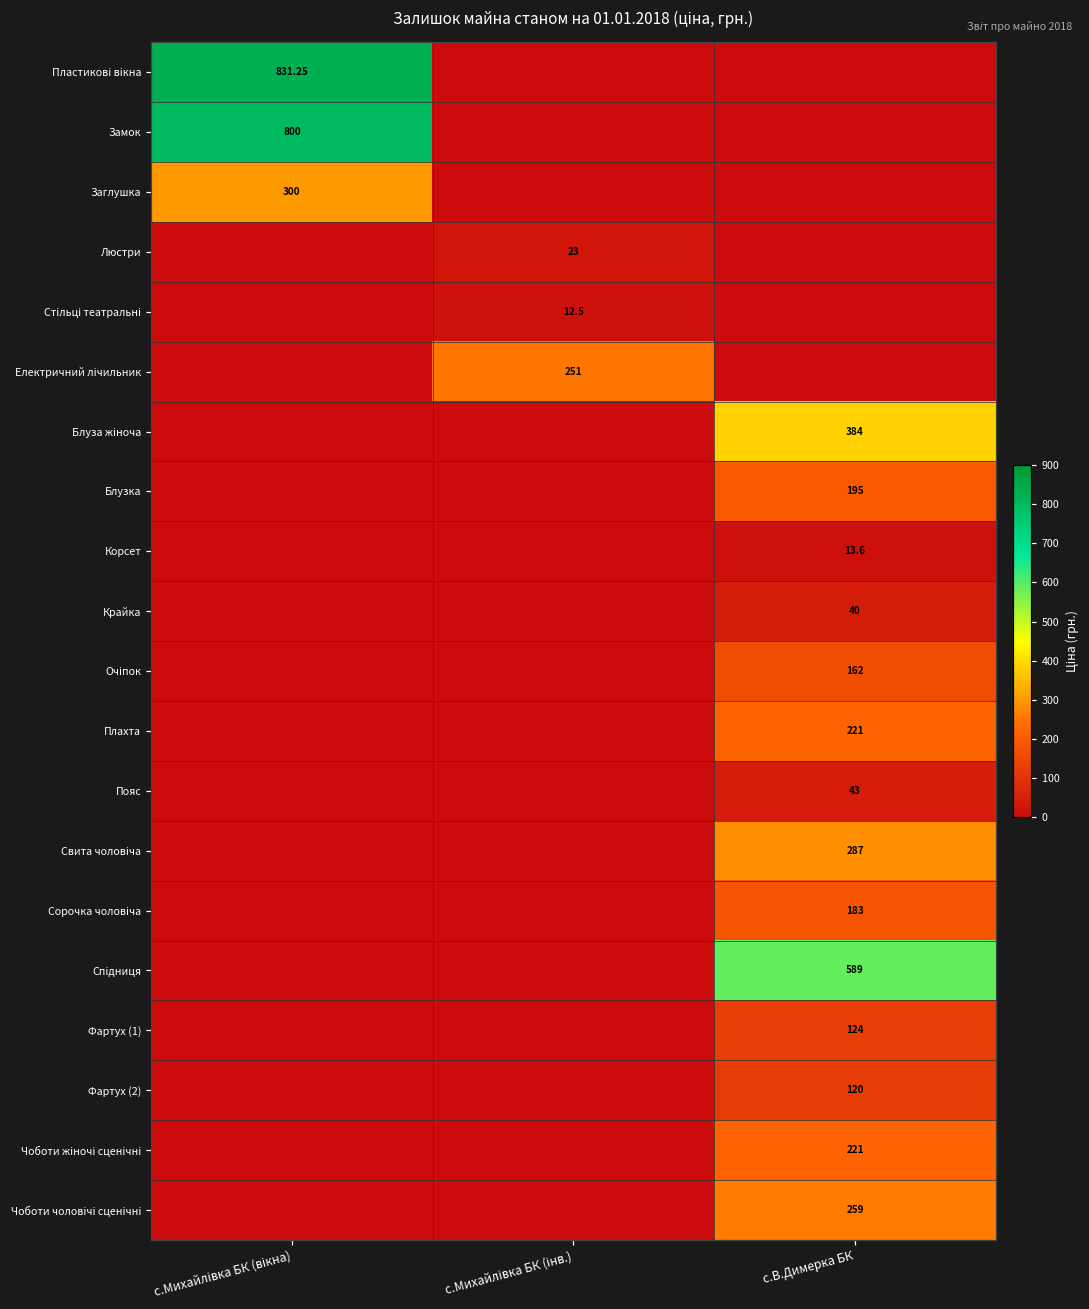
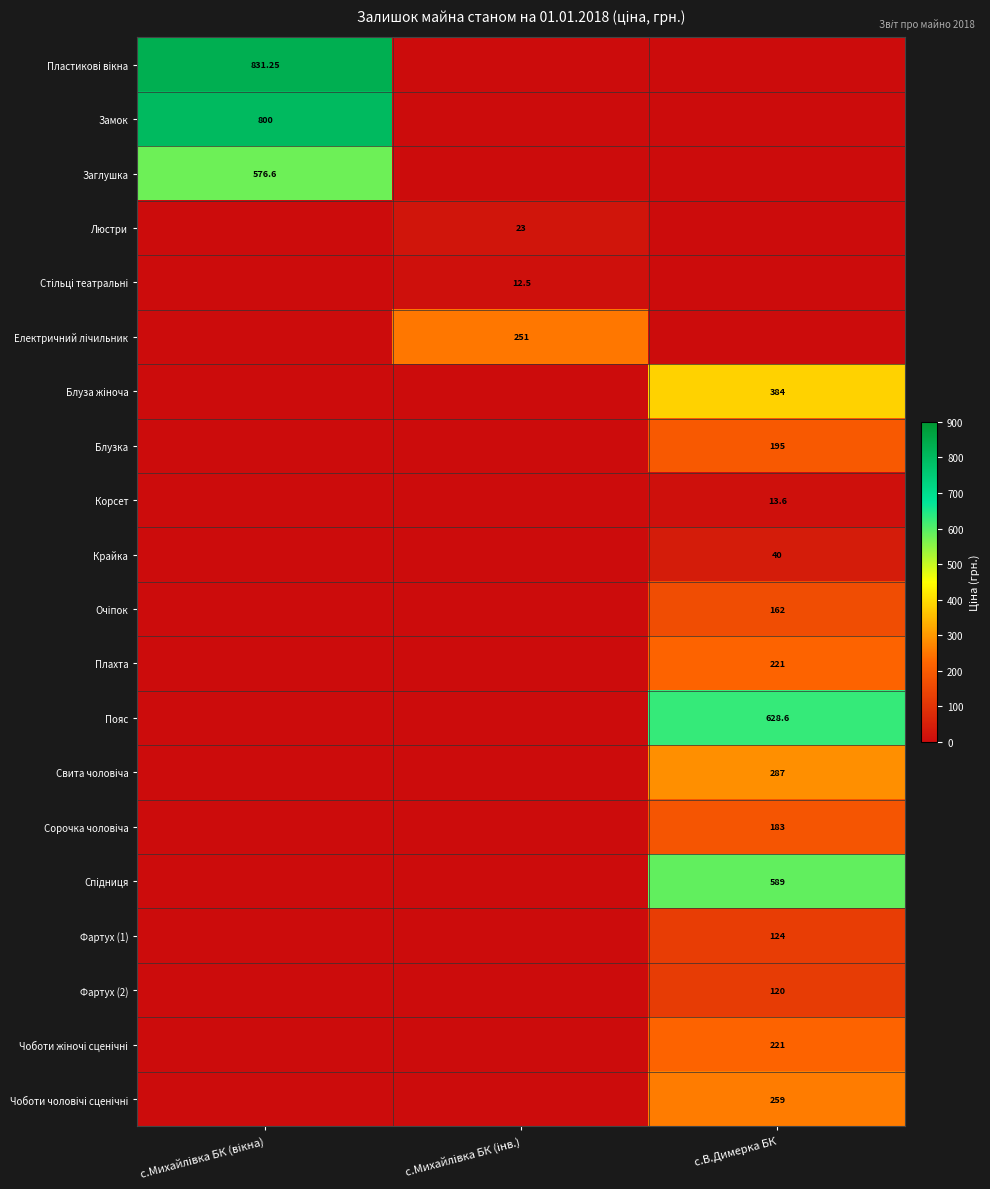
  {
    "Пластикові вікна": {
      "с.Михайлівка БК (вікна)": 831.25
    },
    "Замок": {
      "с.Михайлівка БК (вікна)": 800
    },
    "Заглушка": {
-     "с.Михайлівка БК (вікна)": 300
+     "с.Михайлівка БК (вікна)": 576.6
    },
    "Люстри": {
      "с.Михайлівка БК (інв.)": 23
    },
    "Стільці театральні": {
      "с.Михайлівка БК (інв.)": 12.5
    },
    "Електричний лічильник": {
      "с.Михайлівка БК (інв.)": 251
    },
    "Блуза жіноча": {
      "с.В.Димерка БК": 384
    },
    "Блузка": {
      "с.В.Димерка БК": 195
    },
    "Корсет": {
      "с.В.Димерка БК": 13.6
    },
    "Крайка": {
      "с.В.Димерка БК": 40
    },
    "Очіпок": {
      "с.В.Димерка БК": 162
    },
    "Плахта": {
      "с.В.Димерка БК": 221
    },
    "Пояс": {
-     "с.В.Димерка БК": 43
+     "с.В.Димерка БК": 628.6
    },
    "Свита чоловіча": {
      "с.В.Димерка БК": 287
    },
    "Сорочка чоловіча": {
      "с.В.Димерка БК": 183
    },
    "Спідниця": {
      "с.В.Димерка БК": 589
    },
    "Фартух (1)": {
      "с.В.Димерка БК": 124
    },
    "Фартух (2)": {
      "с.В.Димерка БК": 120
    },
    "Чоботи жіночі сценічні": {
      "с.В.Димерка БК": 221
    },
    "Чоботи чоловічі сценічні": {
      "с.В.Димерка БК": 259
    }
  }
